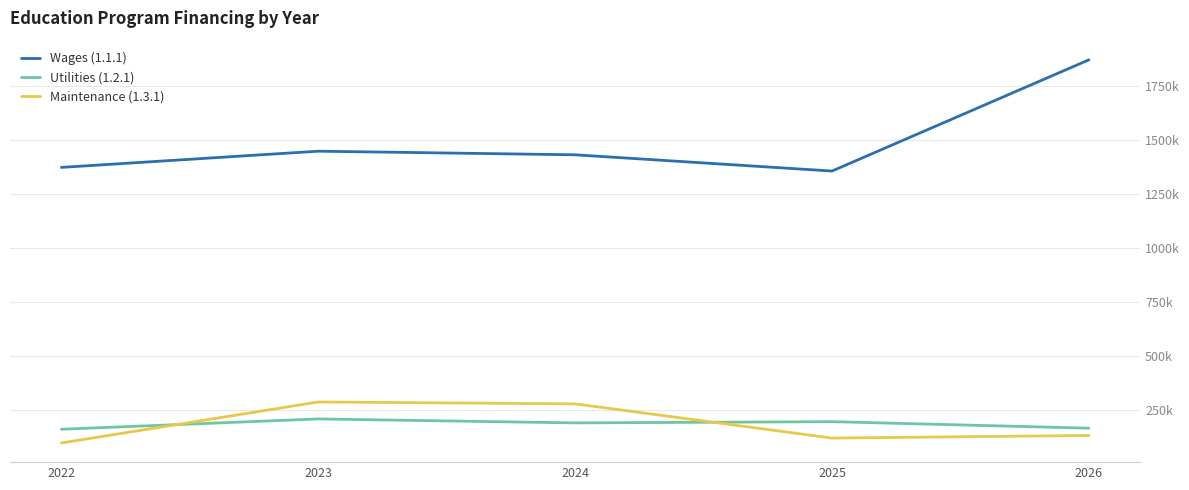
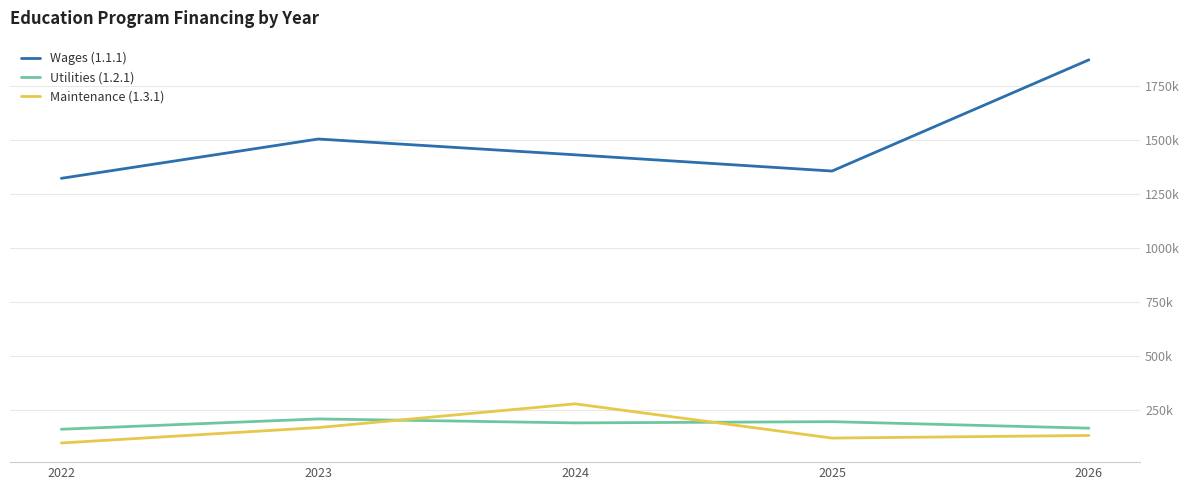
  {
    "Wages (1.1.1)": {
-     "2022": 1370000,
-     "2023": 1450000,
+     "2022": 1320000,
+     "2023": 1500000,
      "2024": 1430000,
      "2025": 1360000,
      "2026": 1870000
    },
    "Utilities (1.2.1)": {
      "2022": 160000,
      "2023": 210000,
      "2024": 190000,
      "2025": 200000,
      "2026": 170000
    },
    "Maintenance (1.3.1)": {
      "2022": 100000,
-     "2023": 290000,
+     "2023": 170000,
      "2024": 280000,
      "2025": 120000,
      "2026": 130000
    }
  }
